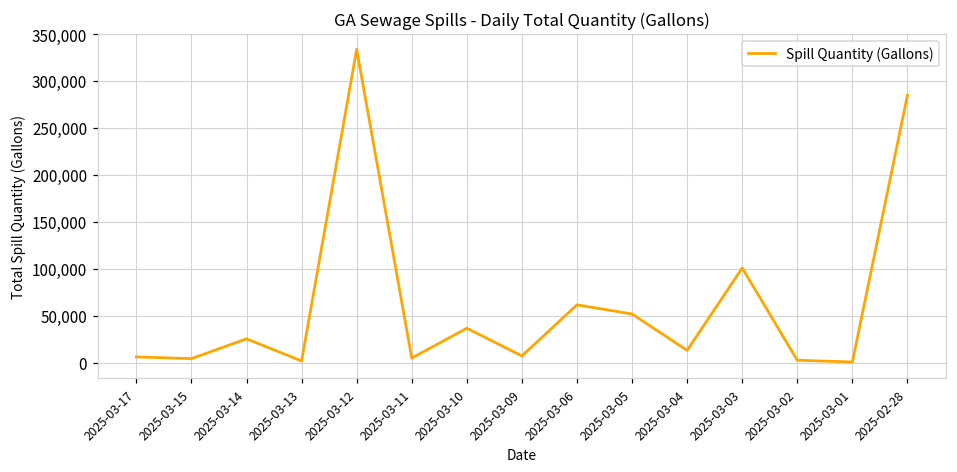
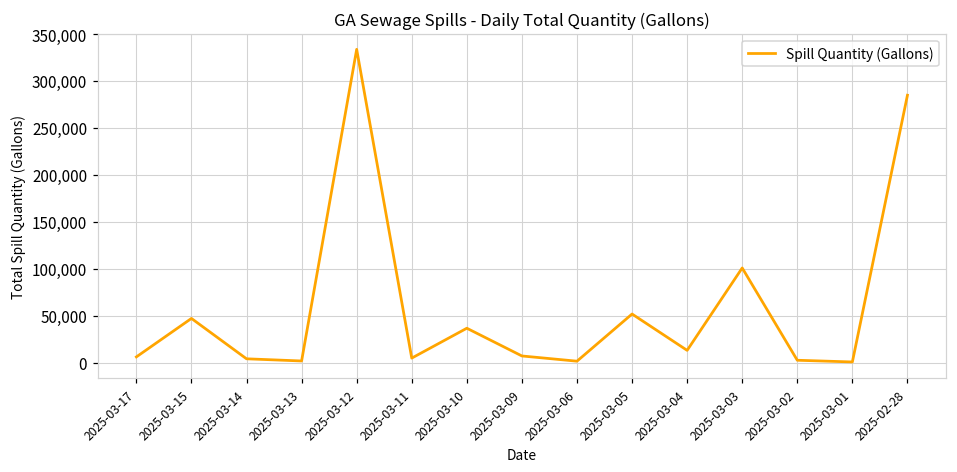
  {
    "2025-03-17": "10,000",
-   "2025-03-15": "0",
-   "2025-03-14": "30,000",
+   "2025-03-15": "50,000",
+   "2025-03-14": "0",
    "2025-03-13": "0",
    "2025-03-12": "330,000",
    "2025-03-11": "0",
    "2025-03-10": "40,000",
    "2025-03-09": "10,000",
-   "2025-03-06": "60,000",
+   "2025-03-06": "0",
    "2025-03-05": "50,000",
    "2025-03-04": "10,000",
    "2025-03-03": "100,000",
    "2025-03-02": "0",
    "2025-03-01": "0",
    "2025-02-28": "280,000"
  }
